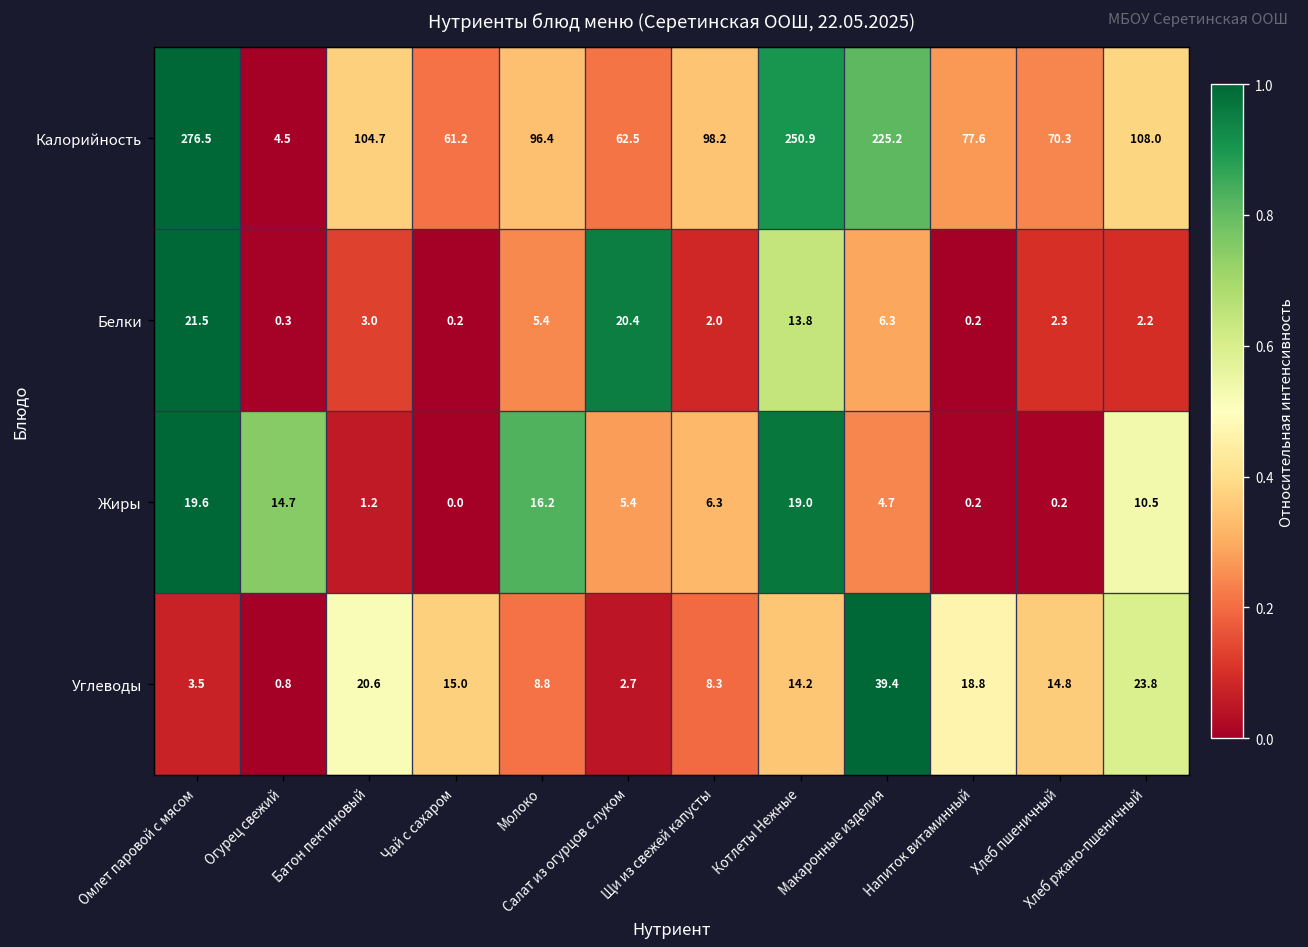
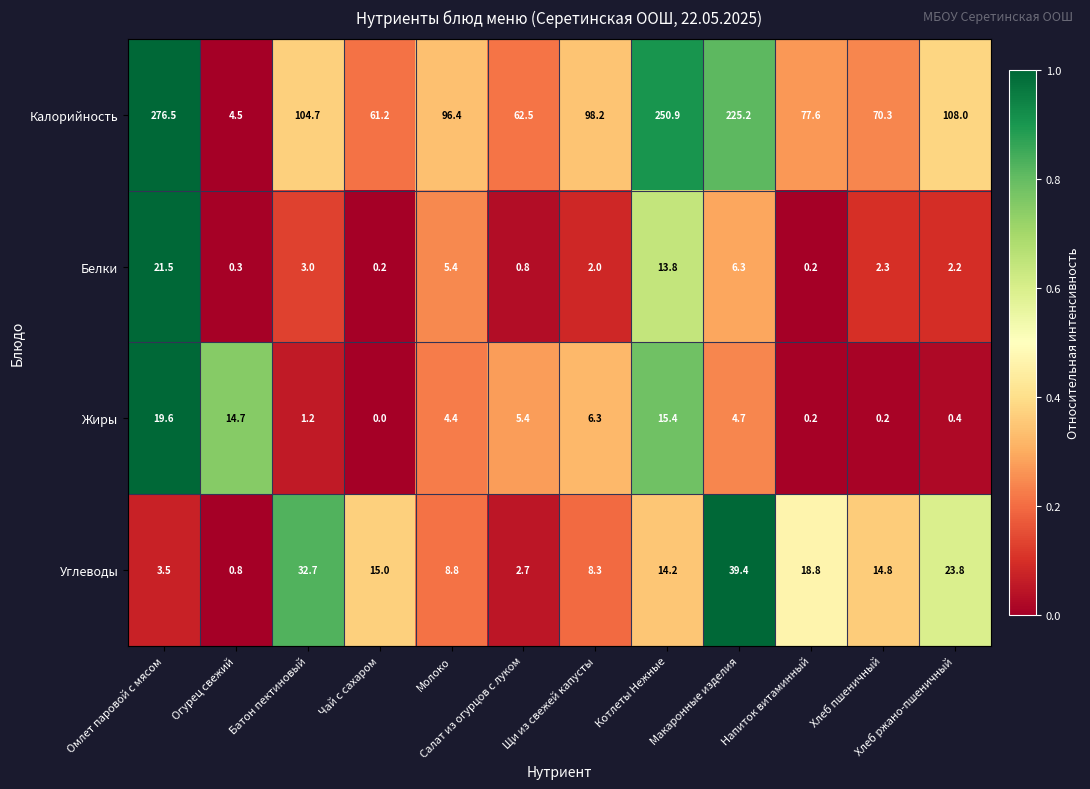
  {
    "Калорийность": {
      "Омлет паровой с мясом": 276.5,
      "Огурец свежий": 4.5,
      "Батон пектиновый": 104.7,
      "Чай с сахаром": 61.2,
      "Молоко": 96.4,
      "Салат из огурцов с луком": 62.5,
      "Щи из свежей капусты": 98.2,
      "Котлеты Нежные": 250.9,
      "Макаронные изделия": 225.2,
      "Напиток витаминный": 77.6,
      "Хлеб пшеничный": 70.3,
      "Хлеб ржано-пшеничный": 108.0
    },
    "Белки": {
      "Омлет паровой с мясом": 21.5,
      "Огурец свежий": 0.3,
      "Батон пектиновый": 3.0,
      "Чай с сахаром": 0.2,
      "Молоко": 5.4,
-     "Салат из огурцов с луком": 20.4,
+     "Салат из огурцов с луком": 0.8,
      "Щи из свежей капусты": 2.0,
      "Котлеты Нежные": 13.8,
      "Макаронные изделия": 6.3,
      "Напиток витаминный": 0.2,
      "Хлеб пшеничный": 2.3,
      "Хлеб ржано-пшеничный": 2.2
    },
    "Жиры": {
      "Омлет паровой с мясом": 19.6,
      "Огурец свежий": 14.7,
      "Батон пектиновый": 1.2,
      "Чай с сахаром": 0.0,
-     "Молоко": 16.2,
+     "Молоко": 4.4,
      "Салат из огурцов с луком": 5.4,
      "Щи из свежей капусты": 6.3,
-     "Котлеты Нежные": 19.0,
+     "Котлеты Нежные": 15.4,
      "Макаронные изделия": 4.7,
      "Напиток витаминный": 0.2,
      "Хлеб пшеничный": 0.2,
-     "Хлеб ржано-пшеничный": 10.5
+     "Хлеб ржано-пшеничный": 0.4
    },
    "Углеводы": {
      "Омлет паровой с мясом": 3.5,
      "Огурец свежий": 0.8,
-     "Батон пектиновый": 20.6,
+     "Батон пектиновый": 32.7,
      "Чай с сахаром": 15.0,
      "Молоко": 8.8,
      "Салат из огурцов с луком": 2.7,
      "Щи из свежей капусты": 8.3,
      "Котлеты Нежные": 14.2,
      "Макаронные изделия": 39.4,
      "Напиток витаминный": 18.8,
      "Хлеб пшеничный": 14.8,
      "Хлеб ржано-пшеничный": 23.8
    }
  }
